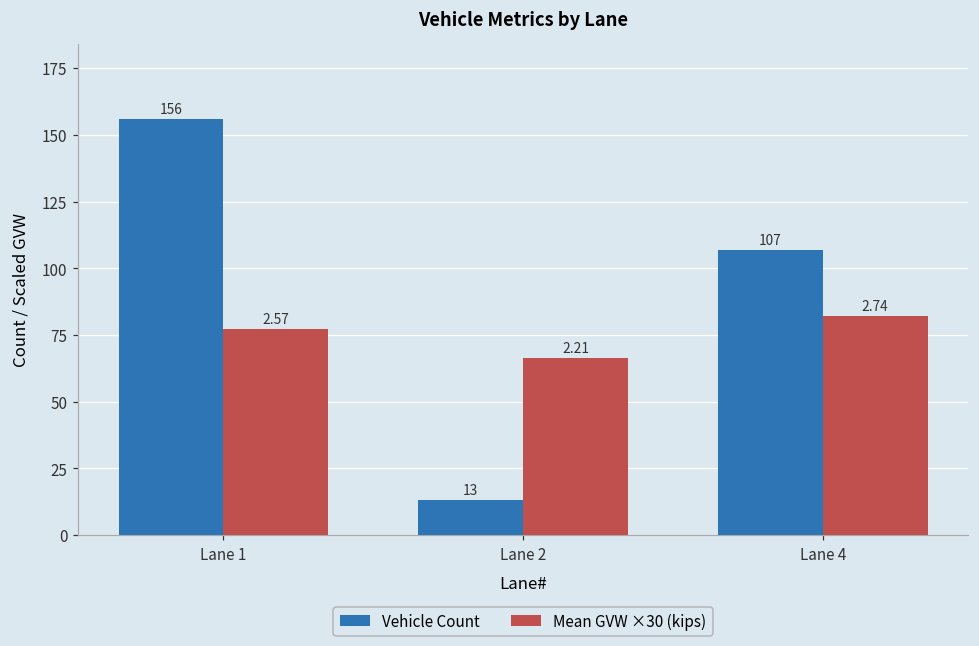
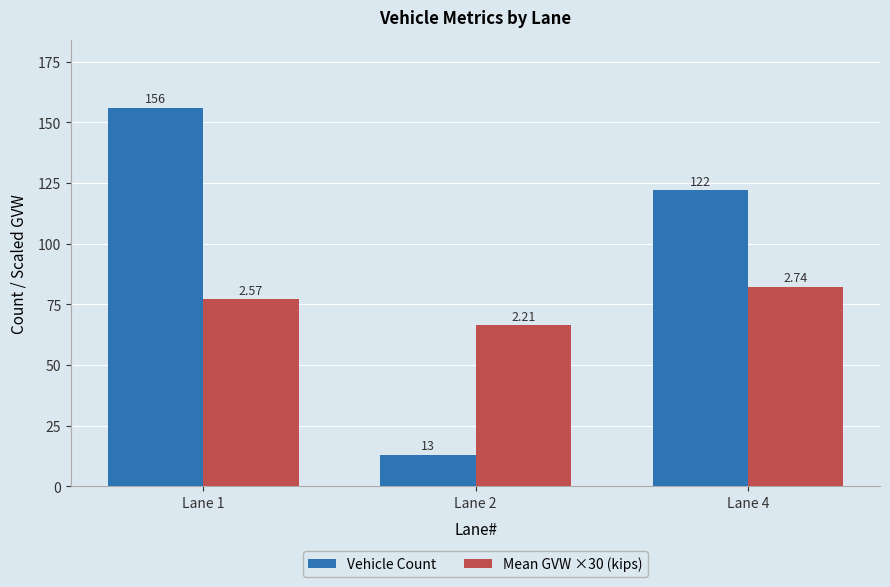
  {
    "Vehicle Count": {
      "Lane 1": 156,
      "Lane 2": 13,
-     "Lane 4": 107
+     "Lane 4": 122
    }
  }
